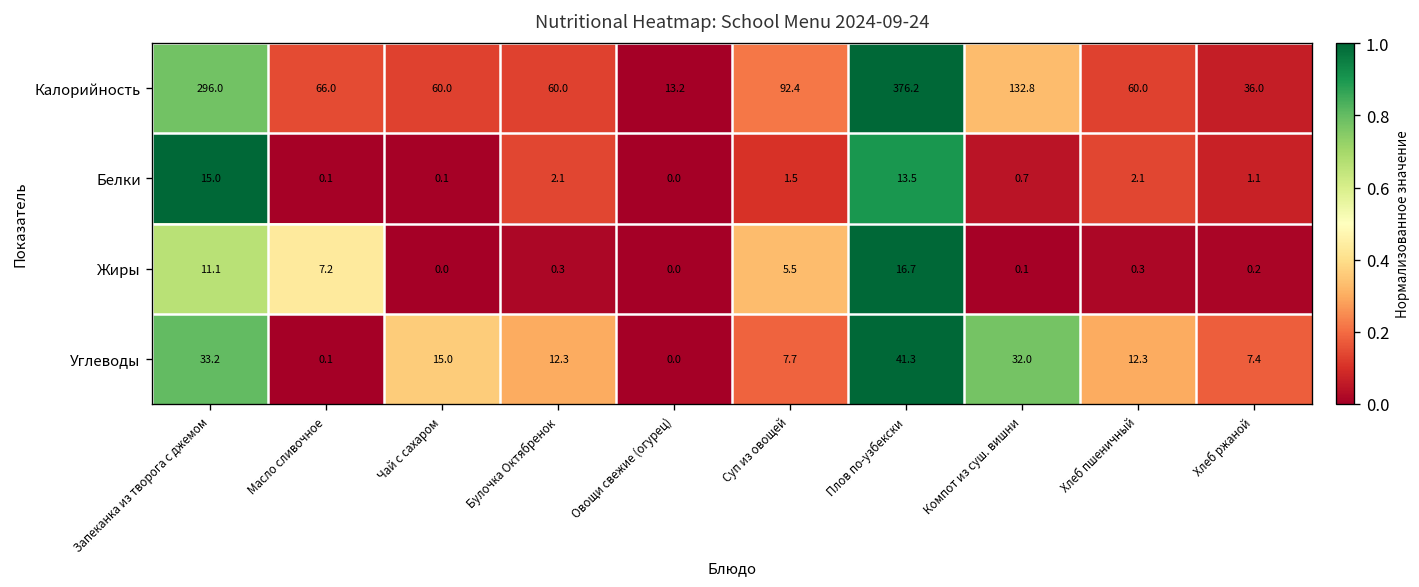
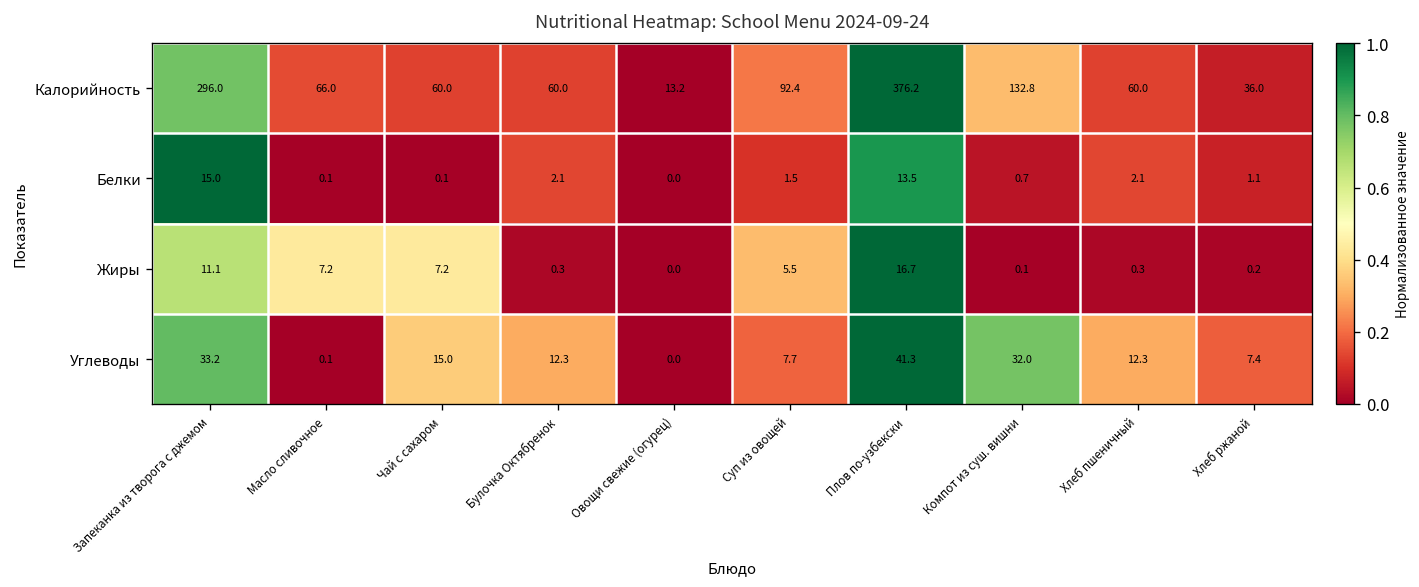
  {
    "Калорийность": {
      "Запеканка из творога с джемом": 296.0,
      "Масло сливочное": 66.0,
      "Чай с сахаром": 60.0,
      "Булочка Октябренок": 60.0,
      "Овощи свежие (огурец)": 13.2,
      "Суп из овощей": 92.4,
      "Плов по-узбекски": 376.2,
      "Компот из суш. вишни": 132.8,
      "Хлеб пшеничный": 60.0,
      "Хлеб ржаной": 36.0
    },
    "Белки": {
      "Запеканка из творога с джемом": 15.0,
      "Масло сливочное": 0.1,
      "Чай с сахаром": 0.1,
      "Булочка Октябренок": 2.1,
      "Овощи свежие (огурец)": 0.0,
      "Суп из овощей": 1.5,
      "Плов по-узбекски": 13.5,
      "Компот из суш. вишни": 0.7,
      "Хлеб пшеничный": 2.1,
      "Хлеб ржаной": 1.1
    },
    "Жиры": {
      "Запеканка из творога с джемом": 11.1,
      "Масло сливочное": 7.2,
-     "Чай с сахаром": 0.0,
+     "Чай с сахаром": 7.2,
      "Булочка Октябренок": 0.3,
      "Овощи свежие (огурец)": 0.0,
      "Суп из овощей": 5.5,
      "Плов по-узбекски": 16.7,
      "Компот из суш. вишни": 0.1,
      "Хлеб пшеничный": 0.3,
      "Хлеб ржаной": 0.2
    },
    "Углеводы": {
      "Запеканка из творога с джемом": 33.2,
      "Масло сливочное": 0.1,
      "Чай с сахаром": 15.0,
      "Булочка Октябренок": 12.3,
      "Овощи свежие (огурец)": 0.0,
      "Суп из овощей": 7.7,
      "Плов по-узбекски": 41.3,
      "Компот из суш. вишни": 32.0,
      "Хлеб пшеничный": 12.3,
      "Хлеб ржаной": 7.4
    }
  }
